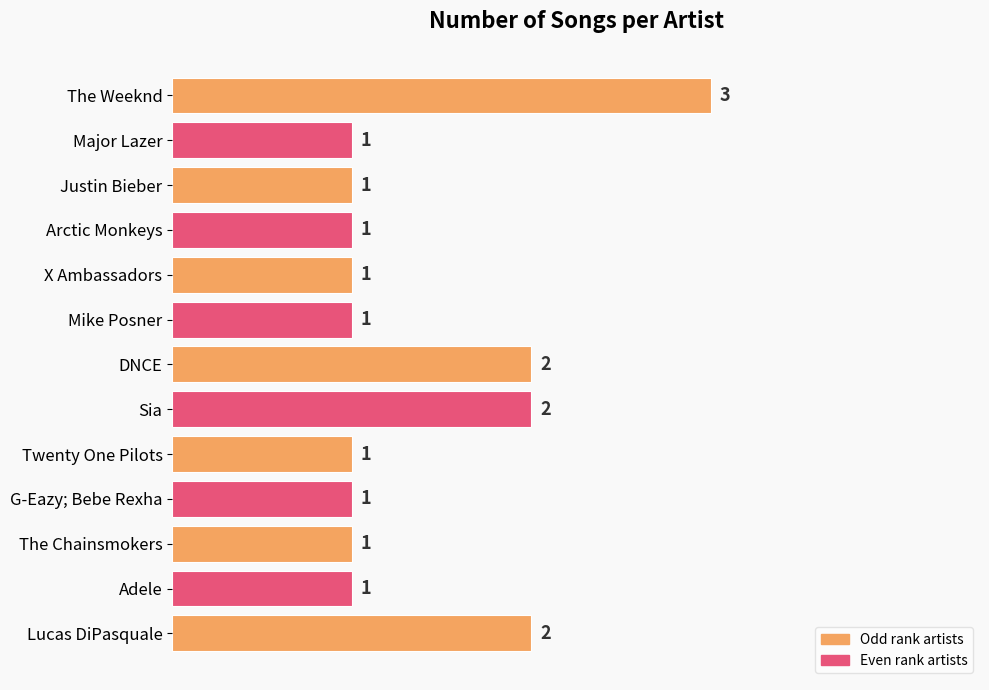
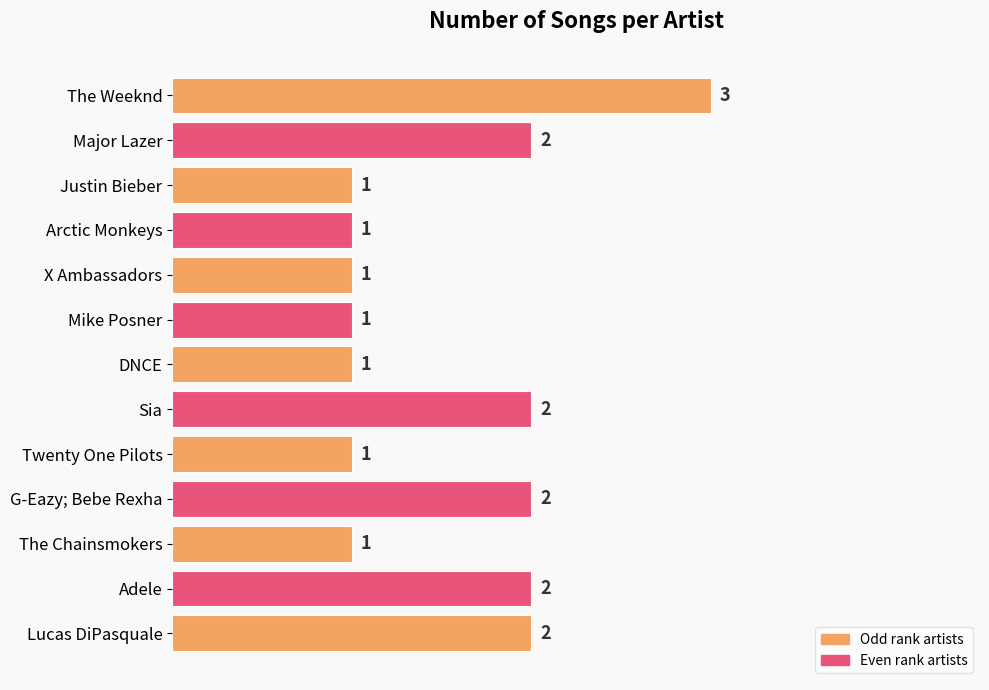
  {
    "The Weeknd": 3,
-   "Major Lazer": 1,
+   "Major Lazer": 2,
    "Justin Bieber": 1,
    "Arctic Monkeys": 1,
    "X Ambassadors": 1,
    "Mike Posner": 1,
-   "DNCE": 2,
+   "DNCE": 1,
    "Sia": 2,
    "Twenty One Pilots": 1,
-   "G-Eazy; Bebe Rexha": 1,
+   "G-Eazy; Bebe Rexha": 2,
    "The Chainsmokers": 1,
-   "Adele": 1,
+   "Adele": 2,
    "Lucas DiPasquale": 2
  }
